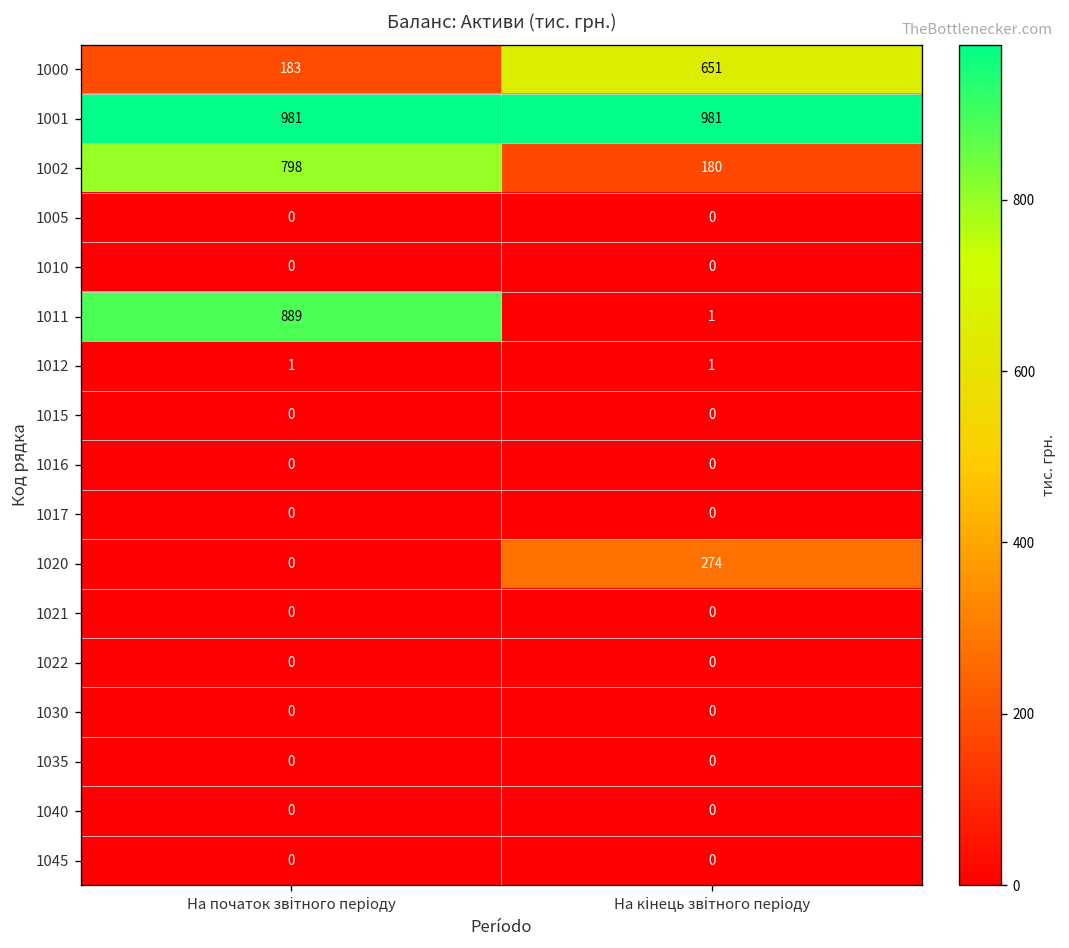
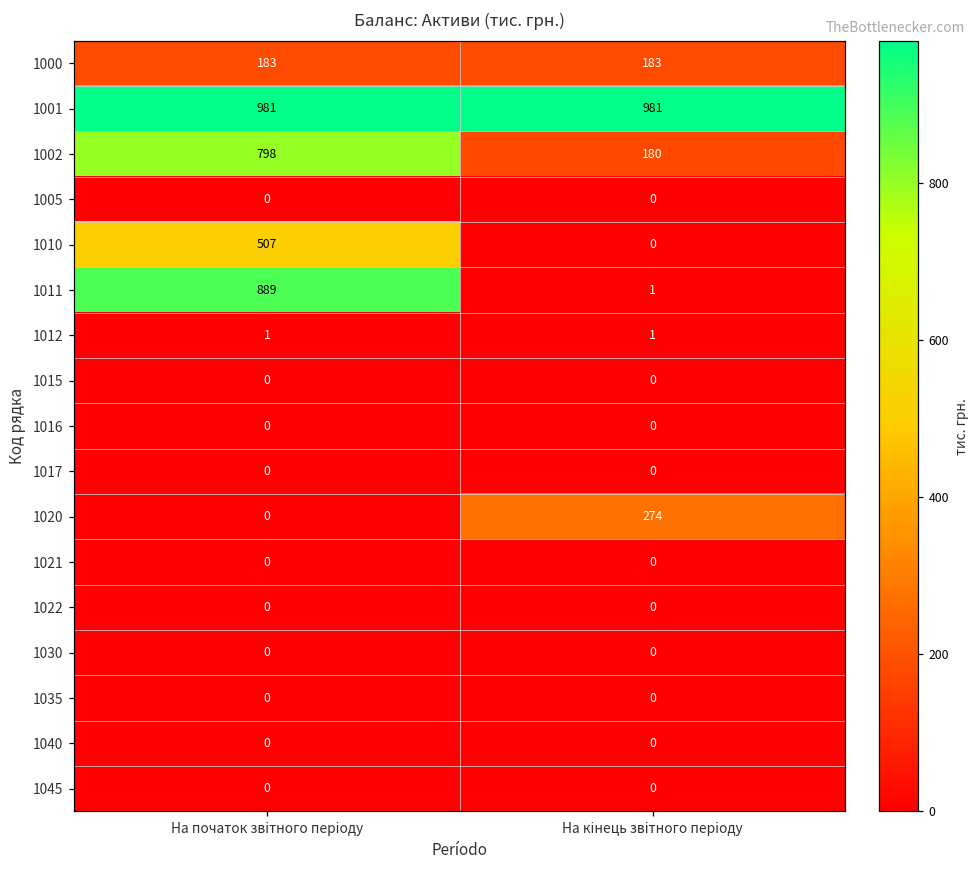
  {
    "1000": {
      "На початок звітного періоду": 183,
-     "На кінець звітного періоду": 651
+     "На кінець звітного періоду": 183
    },
    "1001": {
      "На початок звітного періоду": 981,
      "На кінець звітного періоду": 981
    },
    "1002": {
      "На початок звітного періоду": 798,
      "На кінець звітного періоду": 180
    },
    "1005": {
      "На початок звітного періоду": 0,
      "На кінець звітного періоду": 0
    },
    "1010": {
-     "На початок звітного періоду": 0,
+     "На початок звітного періоду": 507,
      "На кінець звітного періоду": 0
    },
    "1011": {
      "На початок звітного періоду": 889,
      "На кінець звітного періоду": 1
    },
    "1012": {
      "На початок звітного періоду": 1,
      "На кінець звітного періоду": 1
    },
    "1015": {
      "На початок звітного періоду": 0,
      "На кінець звітного періоду": 0
    },
    "1016": {
      "На початок звітного періоду": 0,
      "На кінець звітного періоду": 0
    },
    "1017": {
      "На початок звітного періоду": 0,
      "На кінець звітного періоду": 0
    },
    "1020": {
      "На початок звітного періоду": 0,
      "На кінець звітного періоду": 274
    },
    "1021": {
      "На початок звітного періоду": 0,
      "На кінець звітного періоду": 0
    },
    "1022": {
      "На початок звітного періоду": 0,
      "На кінець звітного періоду": 0
    },
    "1030": {
      "На початок звітного періоду": 0,
      "На кінець звітного періоду": 0
    },
    "1035": {
      "На початок звітного періоду": 0,
      "На кінець звітного періоду": 0
    },
    "1040": {
      "На початок звітного періоду": 0,
      "На кінець звітного періоду": 0
    },
    "1045": {
      "На початок звітного періоду": 0,
      "На кінець звітного періоду": 0
    }
  }
